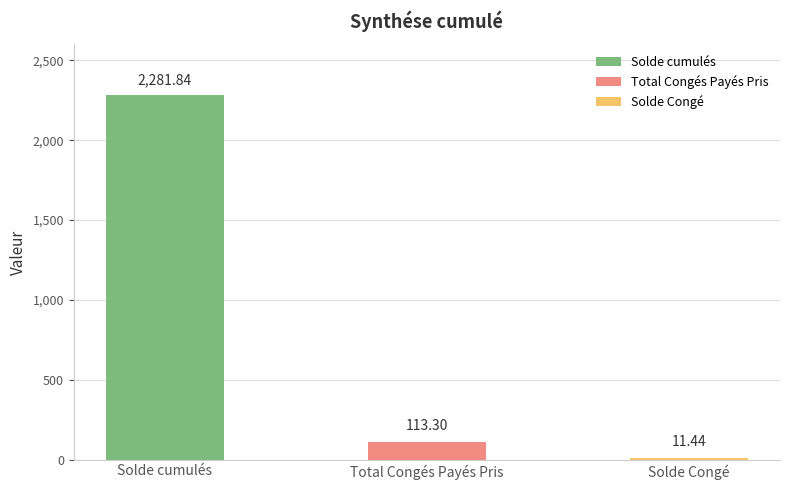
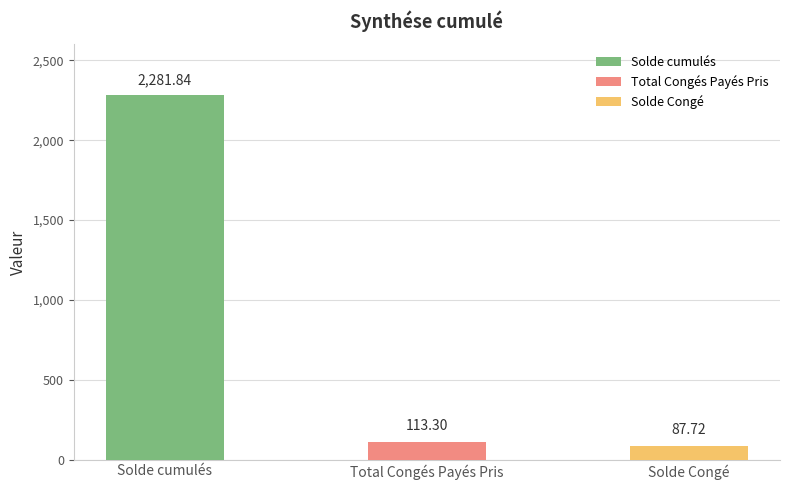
  {
    "Solde cumulés": "2,281.84",
    "Total Congés Payés Pris": "113.30",
-   "Solde Congé": "11.44"
+   "Solde Congé": "87.72"
  }
